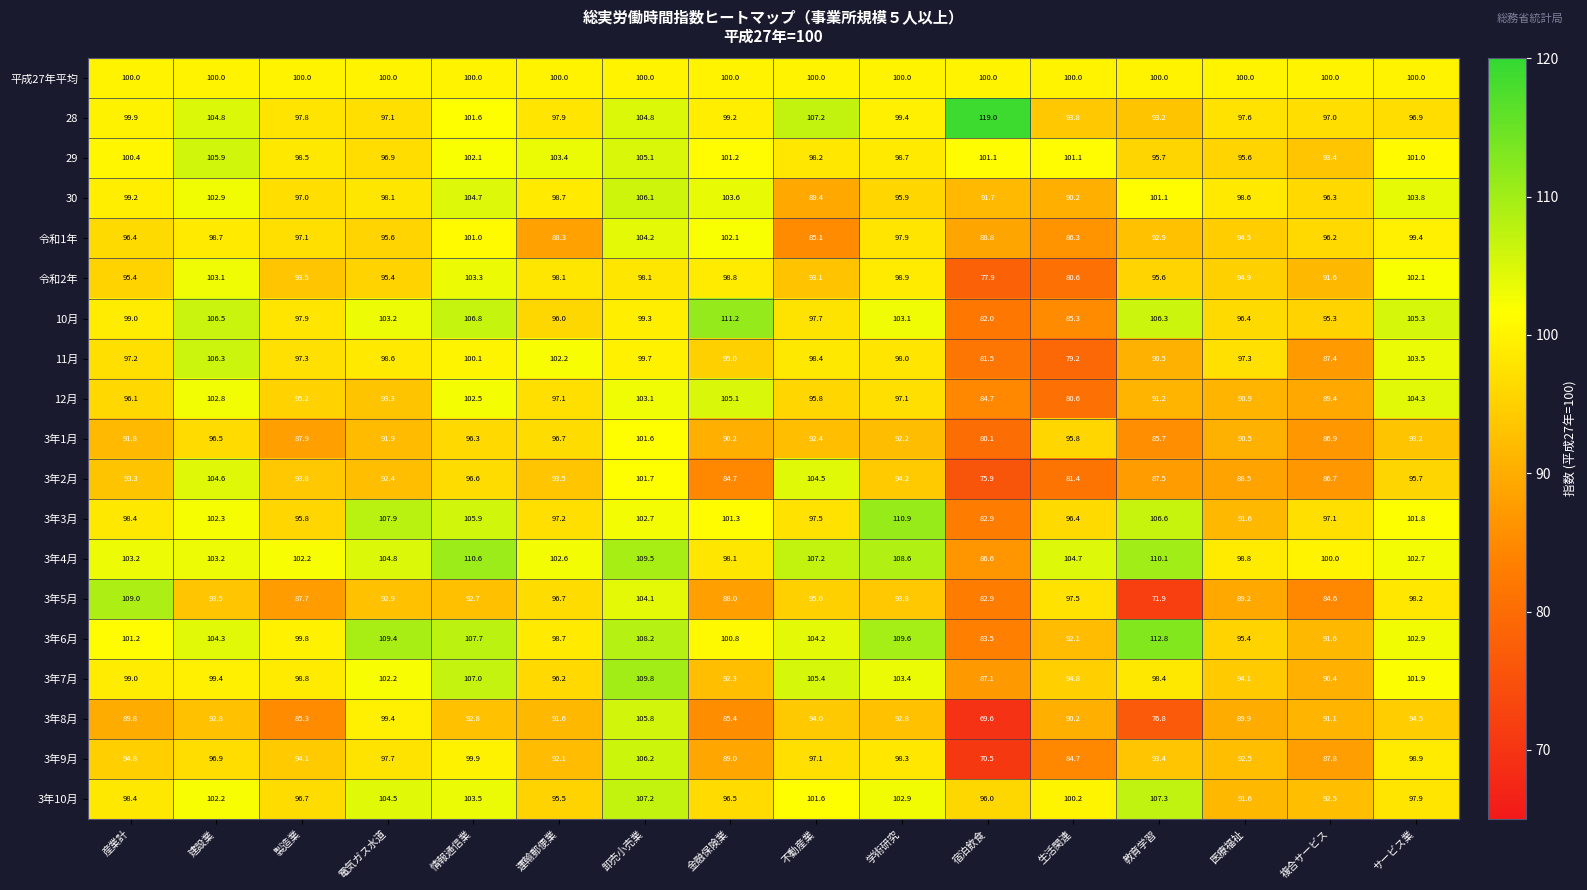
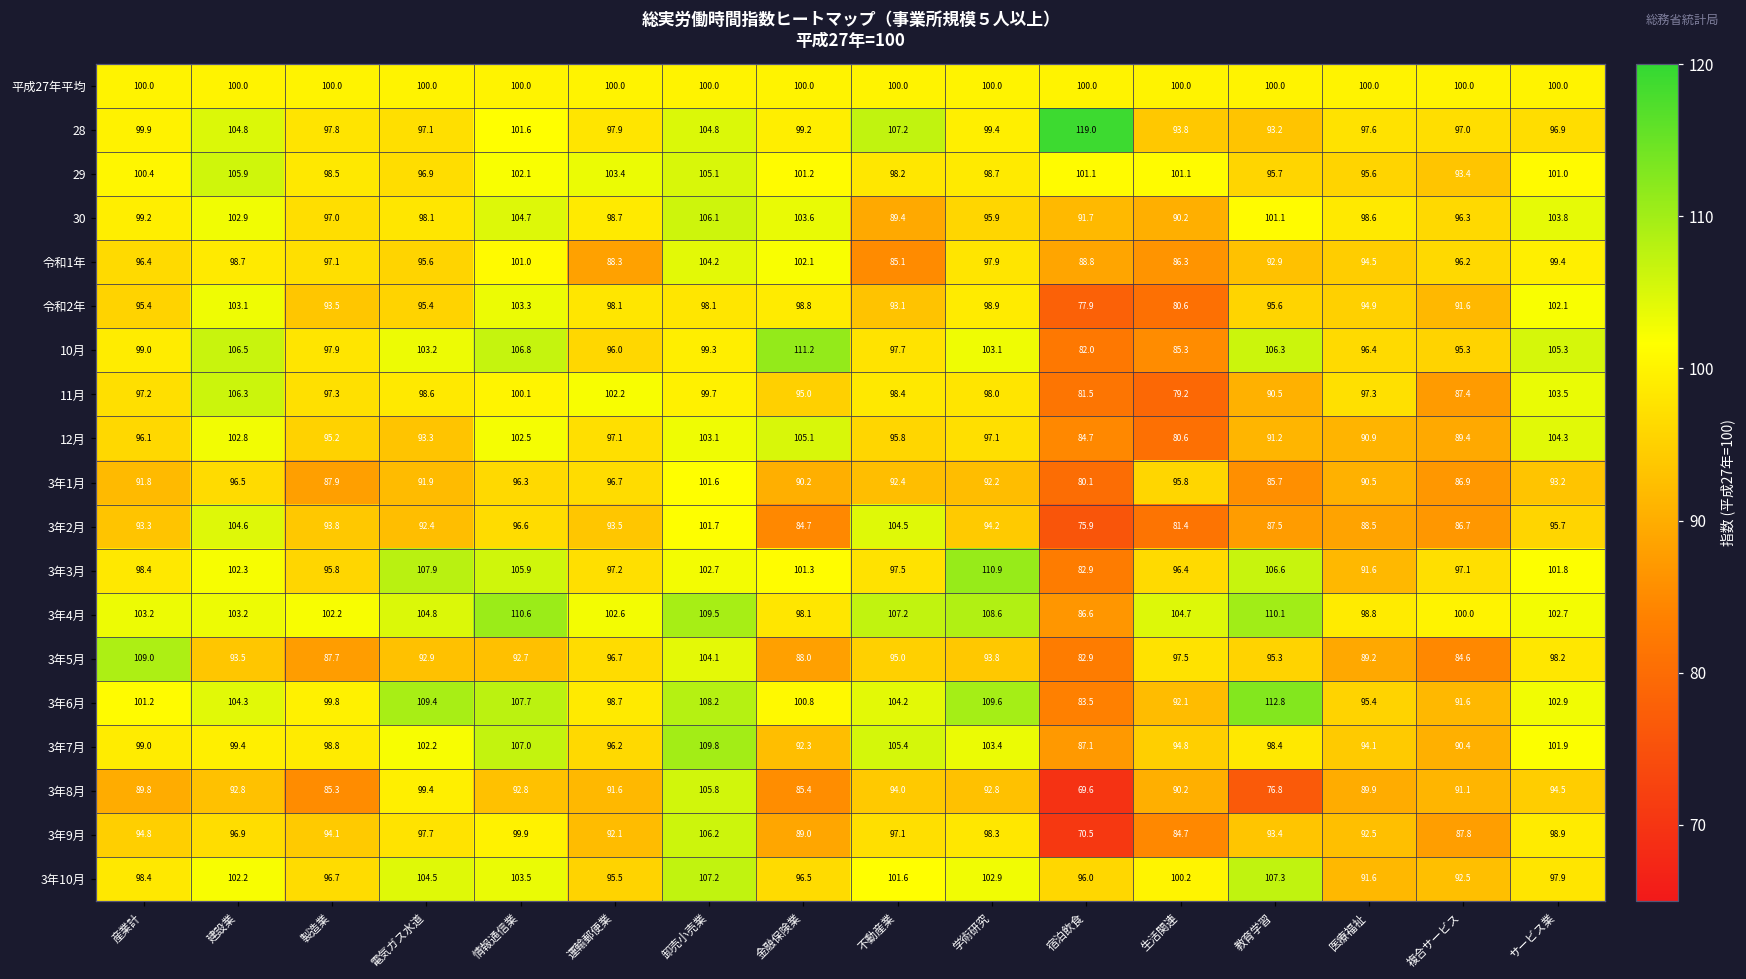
  {
    "3年5月": {
      "産業計": 109.0,
      "建設業": 93.5,
      "製造業": 87.7,
      "電気ガス水道": 92.9,
      "情報通信業": 92.7,
      "運輸郵便業": 96.7,
      "卸売小売業": 104.1,
      "金融保険業": 88.0,
      "不動産業": 95.0,
      "学術研究": 93.8,
      "宿泊飲食": 82.9,
      "生活関連": 97.5,
-     "教育学習": 71.9,
+     "教育学習": 95.3,
      "医療福祉": 89.2,
      "複合サービス": 84.6,
      "サービス業": 98.2
    }
  }
